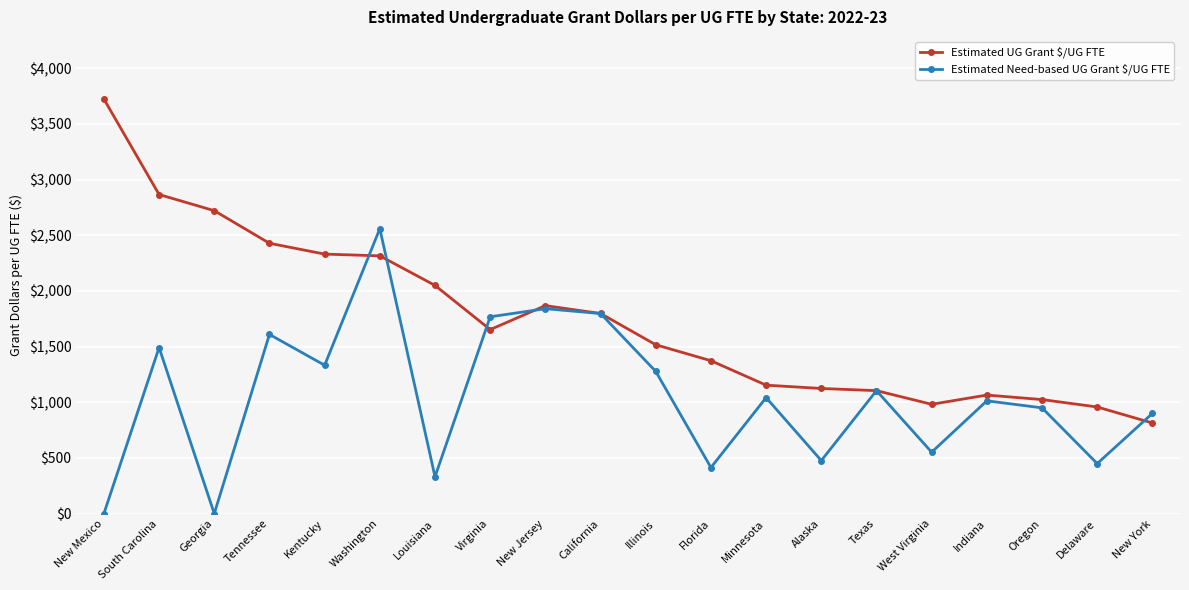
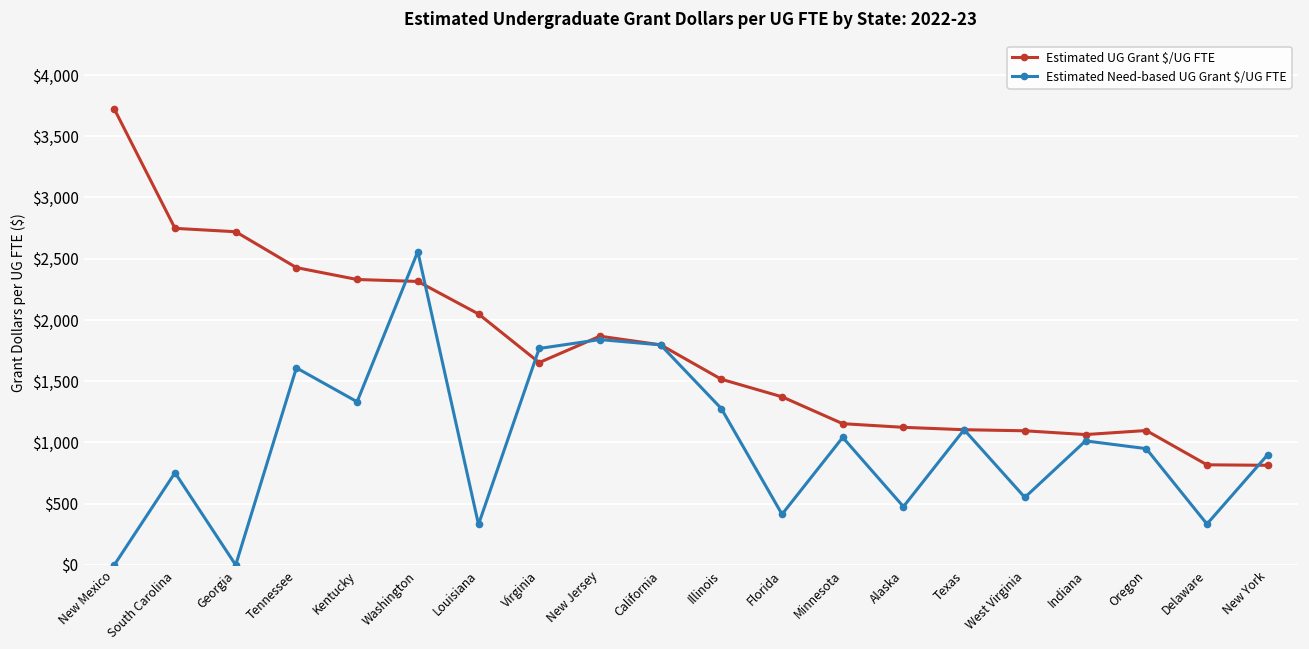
  {
    "Estimated UG Grant $/UG FTE": {
      "New Mexico": "$3,720",
-     "South Carolina": "$2,870",
+     "South Carolina": "$2,750",
      "Georgia": "$2,720",
      "Tennessee": "$2,430",
      "Kentucky": "$2,330",
      "Washington": "$2,310",
      "Louisiana": "$2,050",
      "Virginia": "$1,650",
      "New Jersey": "$1,870",
      "Illinois": "$1,520",
      "Florida": "$1,370",
      "Minnesota": "$1,150",
      "Alaska": "$1,120",
-     "West Virginia": "$980",
+     "West Virginia": "$1,100",
      "Indiana": "$1,060",
-     "Oregon": "$1,020",
-     "Delaware": "$960",
+     "Oregon": "$1,100",
+     "Delaware": "$820",
      "New York": "$810"
    },
    "Estimated Need-based UG Grant $/UG FTE": {
      "New Mexico": "$0",
-     "South Carolina": "$1,490",
+     "South Carolina": "$750",
      "Georgia": "$0",
      "Tennessee": "$1,610",
      "Kentucky": "$1,330",
      "Washington": "$2,560",
      "Louisiana": "$330",
      "Virginia": "$1,770",
      "New Jersey": "$1,840",
      "Illinois": "$1,280",
      "Florida": "$410",
      "Minnesota": "$1,040",
      "Alaska": "$480",
      "West Virginia": "$550",
      "Indiana": "$1,010",
      "Oregon": "$950",
-     "Delaware": "$450",
+     "Delaware": "$330",
      "New York": "$900"
    }
  }
